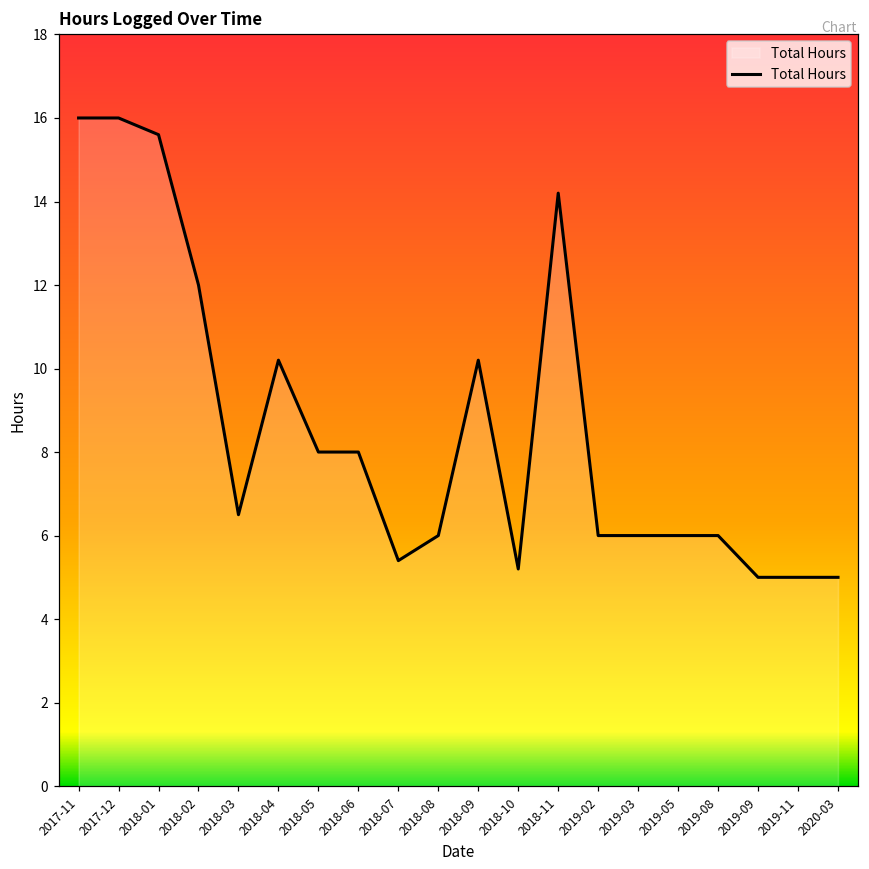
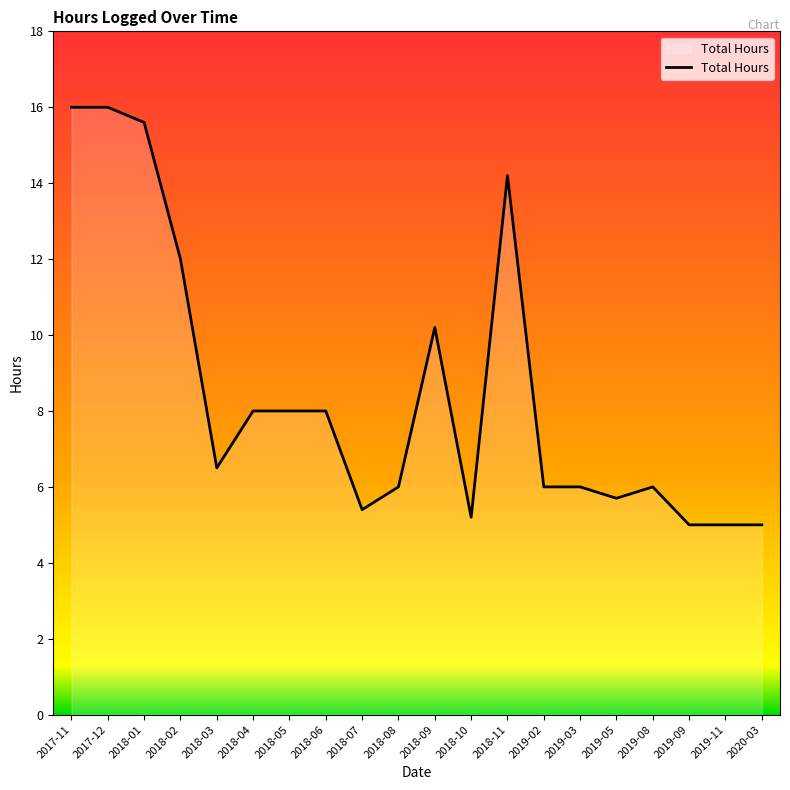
  {
    "2017-11": 16.0,
    "2017-12": 16.0,
    "2018-01": 15.6,
    "2018-02": 12.0,
    "2018-03": 6.5,
-   "2018-04": 10.2,
+   "2018-04": 8.0,
    "2018-05": 8.0,
    "2018-06": 8.0,
    "2018-07": 5.4,
    "2018-08": 6.0,
    "2018-09": 10.2,
    "2018-10": 5.2,
    "2018-11": 14.2,
    "2019-02": 6.0,
    "2019-03": 6.0,
-   "2019-05": 6.0,
+   "2019-05": 5.7,
    "2019-08": 6.0,
    "2019-09": 5.0,
    "2019-11": 5.0,
    "2020-03": 5.0
  }
